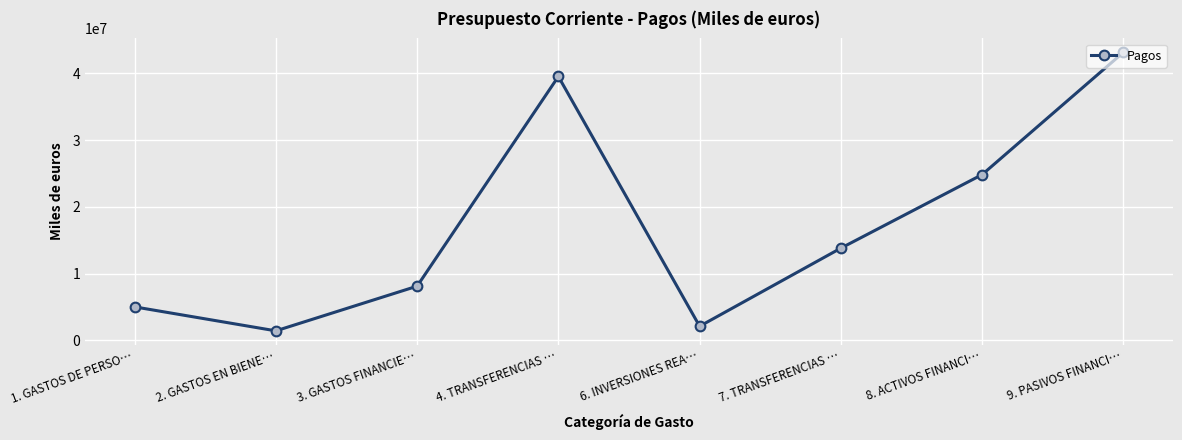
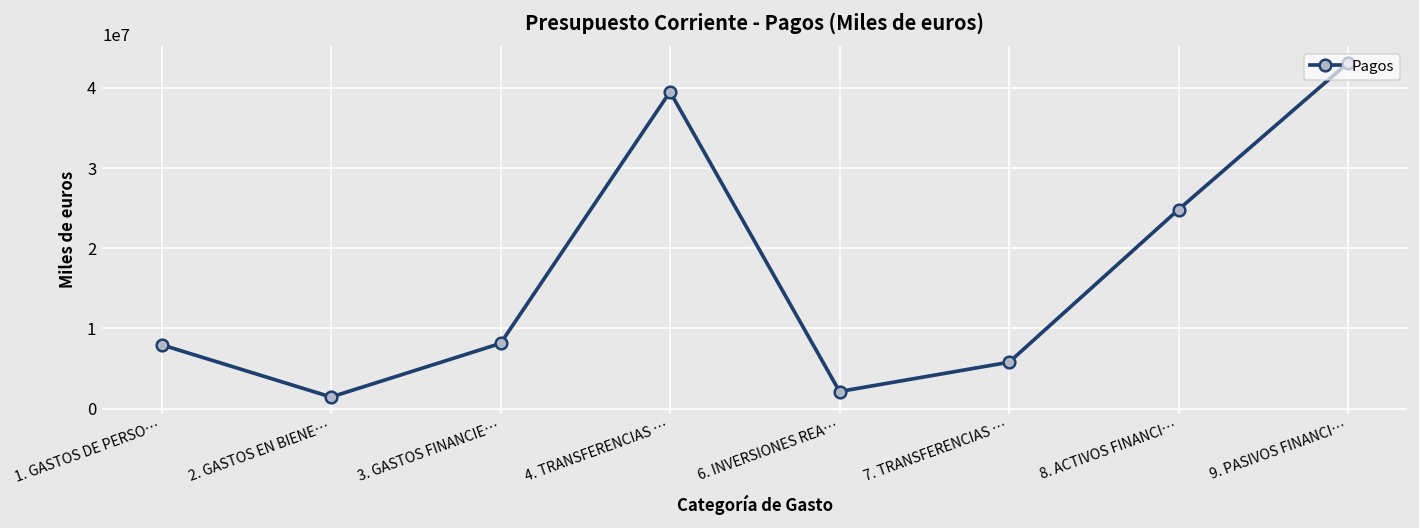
  {
-   "1. GASTOS DE PERSO…": 5000000,
+   "1. GASTOS DE PERSO…": 8000000,
    "2. GASTOS EN BIENE…": 1000000,
    "3. GASTOS FINANCIE…": 8000000,
    "4. TRANSFERENCIAS …": 40000000,
    "6. INVERSIONES REA…": 2000000,
-   "7. TRANSFERENCIAS …": 14000000,
+   "7. TRANSFERENCIAS …": 6000000,
    "8. ACTIVOS FINANCI…": 25000000
  }
